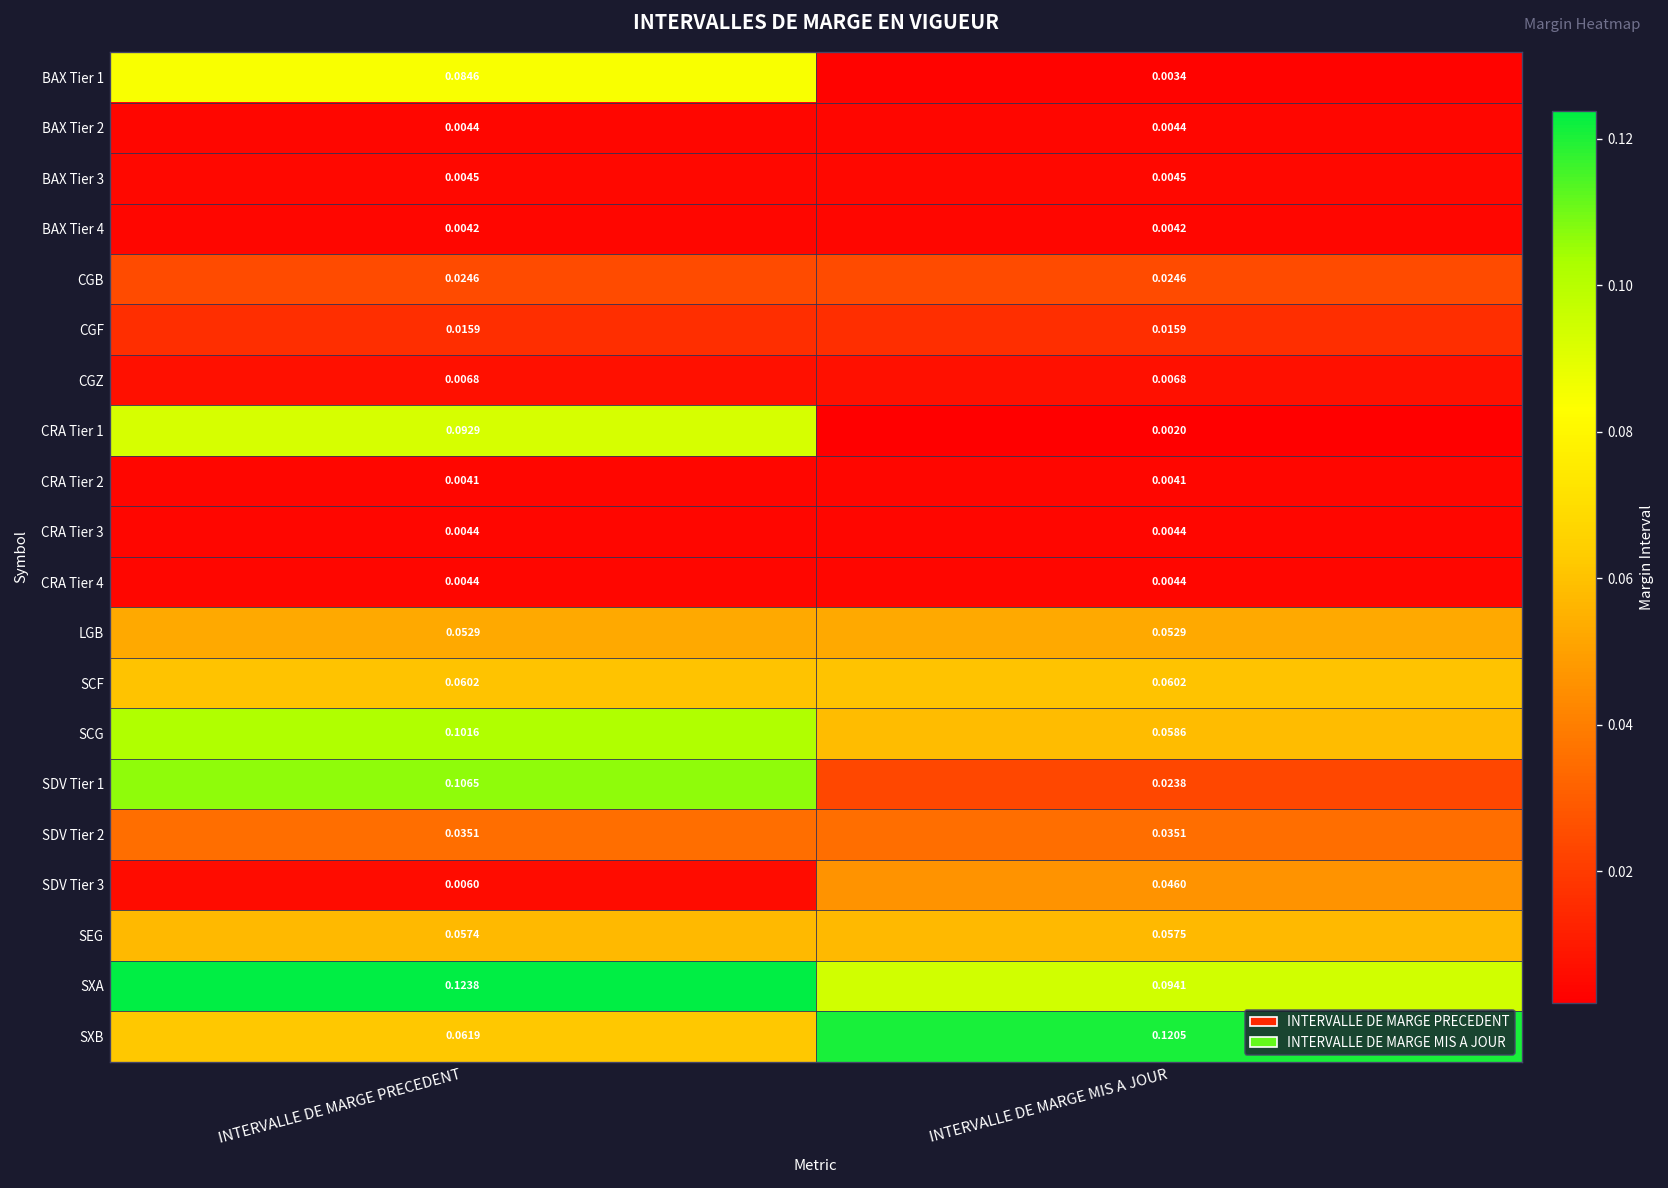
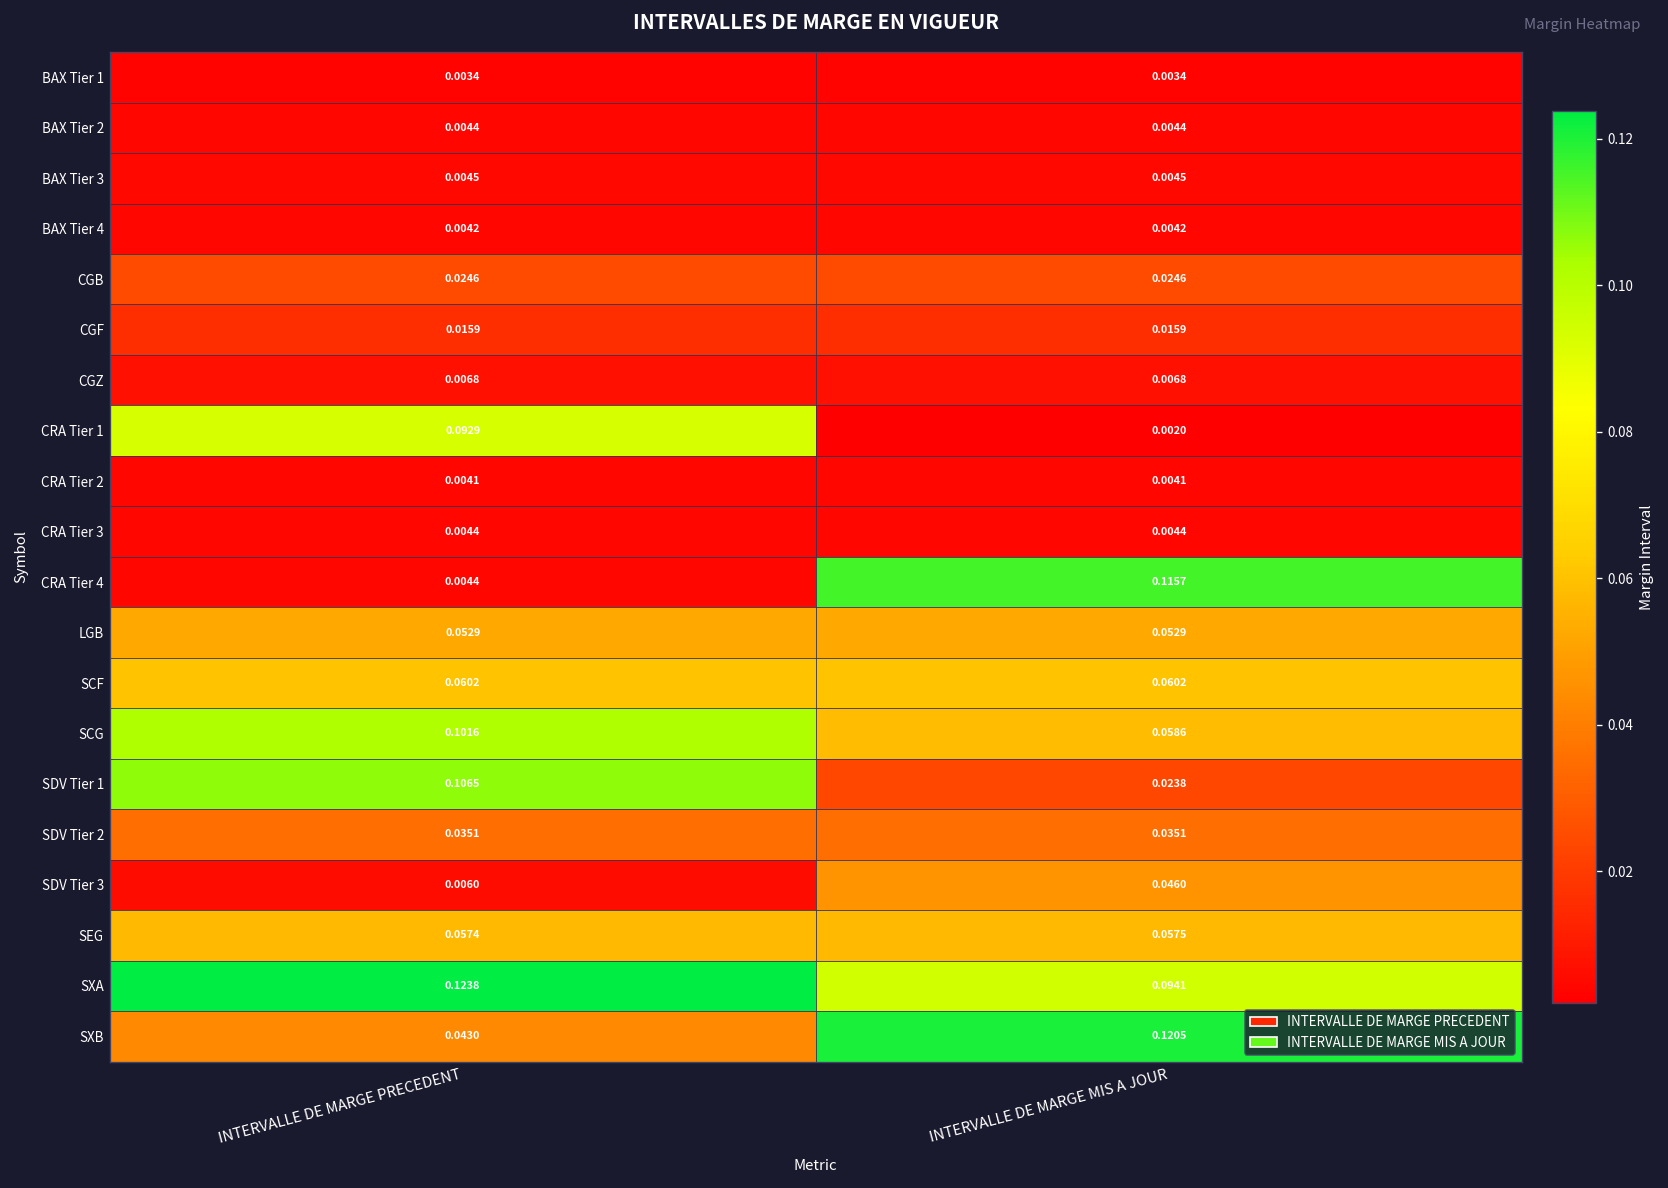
  {
    "BAX Tier 1": {
-     "INTERVALLE DE MARGE PRECEDENT": 0.0846,
+     "INTERVALLE DE MARGE PRECEDENT": 0.0034,
      "INTERVALLE DE MARGE MIS A JOUR": 0.0034
    },
    "BAX Tier 2": {
      "INTERVALLE DE MARGE PRECEDENT": 0.0044,
      "INTERVALLE DE MARGE MIS A JOUR": 0.0044
    },
    "BAX Tier 3": {
      "INTERVALLE DE MARGE PRECEDENT": 0.0045,
      "INTERVALLE DE MARGE MIS A JOUR": 0.0045
    },
    "BAX Tier 4": {
      "INTERVALLE DE MARGE PRECEDENT": 0.0042,
      "INTERVALLE DE MARGE MIS A JOUR": 0.0042
    },
    "CGB": {
      "INTERVALLE DE MARGE PRECEDENT": 0.0246,
      "INTERVALLE DE MARGE MIS A JOUR": 0.0246
    },
    "CGF": {
      "INTERVALLE DE MARGE PRECEDENT": 0.0159,
      "INTERVALLE DE MARGE MIS A JOUR": 0.0159
    },
    "CGZ": {
      "INTERVALLE DE MARGE PRECEDENT": 0.0068,
      "INTERVALLE DE MARGE MIS A JOUR": 0.0068
    },
    "CRA Tier 1": {
      "INTERVALLE DE MARGE PRECEDENT": 0.0929,
      "INTERVALLE DE MARGE MIS A JOUR": 0.0020
    },
    "CRA Tier 2": {
      "INTERVALLE DE MARGE PRECEDENT": 0.0041,
      "INTERVALLE DE MARGE MIS A JOUR": 0.0041
    },
    "CRA Tier 3": {
      "INTERVALLE DE MARGE PRECEDENT": 0.0044,
      "INTERVALLE DE MARGE MIS A JOUR": 0.0044
    },
    "CRA Tier 4": {
      "INTERVALLE DE MARGE PRECEDENT": 0.0044,
-     "INTERVALLE DE MARGE MIS A JOUR": 0.0044
+     "INTERVALLE DE MARGE MIS A JOUR": 0.1157
    },
    "LGB": {
      "INTERVALLE DE MARGE PRECEDENT": 0.0529,
      "INTERVALLE DE MARGE MIS A JOUR": 0.0529
    },
    "SCF": {
      "INTERVALLE DE MARGE PRECEDENT": 0.0602,
      "INTERVALLE DE MARGE MIS A JOUR": 0.0602
    },
    "SCG": {
      "INTERVALLE DE MARGE PRECEDENT": 0.1016,
      "INTERVALLE DE MARGE MIS A JOUR": 0.0586
    },
    "SDV Tier 1": {
      "INTERVALLE DE MARGE PRECEDENT": 0.1065,
      "INTERVALLE DE MARGE MIS A JOUR": 0.0238
    },
    "SDV Tier 2": {
      "INTERVALLE DE MARGE PRECEDENT": 0.0351,
      "INTERVALLE DE MARGE MIS A JOUR": 0.0351
    },
    "SDV Tier 3": {
      "INTERVALLE DE MARGE PRECEDENT": 0.0060,
      "INTERVALLE DE MARGE MIS A JOUR": 0.0460
    },
    "SEG": {
      "INTERVALLE DE MARGE PRECEDENT": 0.0574,
      "INTERVALLE DE MARGE MIS A JOUR": 0.0575
    },
    "SXA": {
      "INTERVALLE DE MARGE PRECEDENT": 0.1238,
      "INTERVALLE DE MARGE MIS A JOUR": 0.0941
    },
    "SXB": {
-     "INTERVALLE DE MARGE PRECEDENT": 0.0619,
+     "INTERVALLE DE MARGE PRECEDENT": 0.0430,
      "INTERVALLE DE MARGE MIS A JOUR": 0.1205
    }
  }
